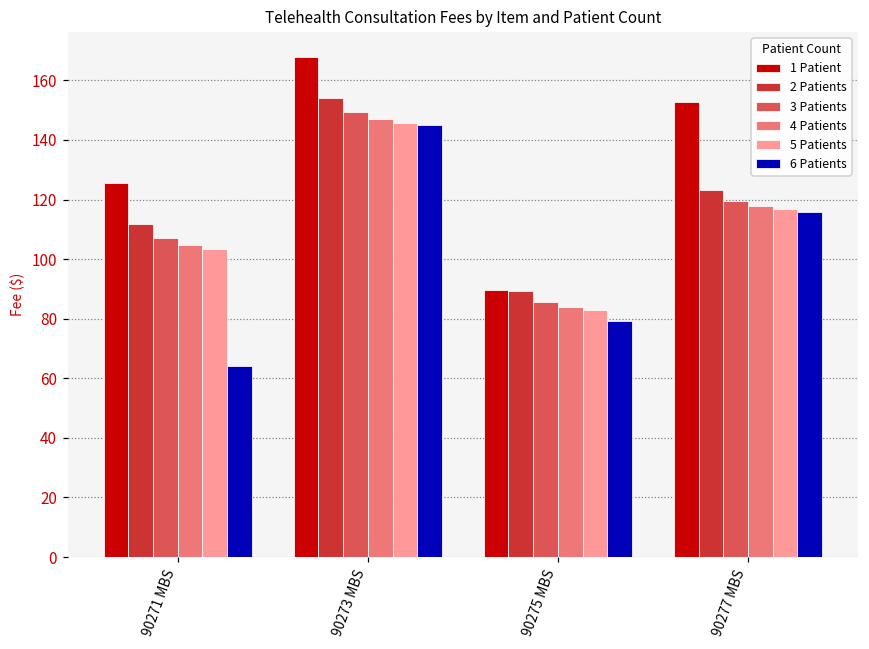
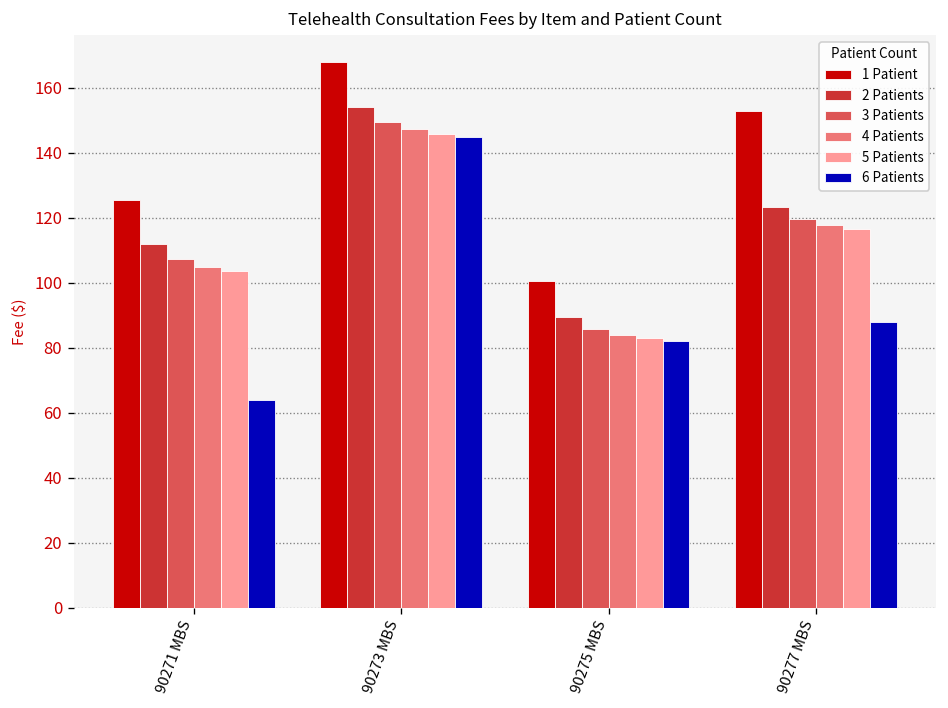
  {
    "1 Patient": {
      "90271 MBS": 126,
      "90273 MBS": 168,
-     "90275 MBS": 90,
+     "90275 MBS": 100,
      "90277 MBS": 153
    },
    "6 Patients": {
      "90271 MBS": 64,
      "90273 MBS": 145,
-     "90275 MBS": 79,
-     "90277 MBS": 116
+     "90275 MBS": 82,
+     "90277 MBS": 88
    }
  }
